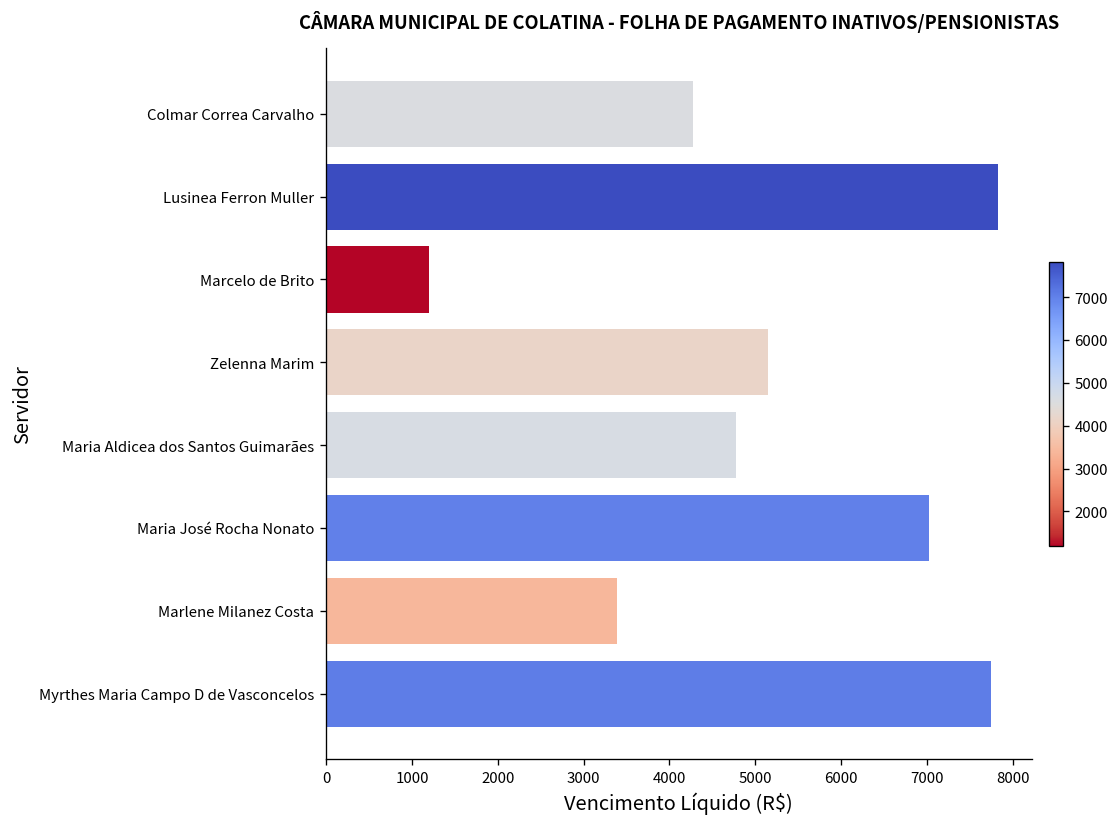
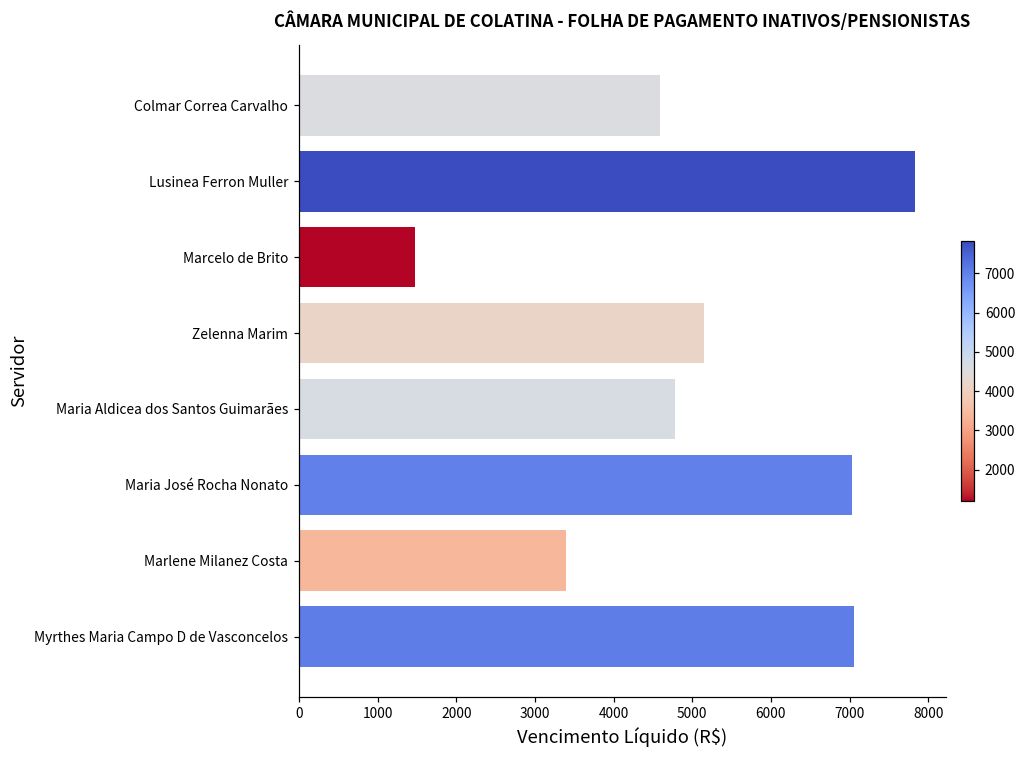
  {
-   "Colmar Correa Carvalho": 4300,
+   "Colmar Correa Carvalho": 4600,
    "Lusinea Ferron Muller": 7800,
-   "Marcelo de Brito": 1200,
+   "Marcelo de Brito": 1500,
    "Zelenna Marim": 5200,
    "Maria Aldicea dos Santos Guimarães": 4800,
    "Maria José Rocha Nonato": 7000,
    "Marlene Milanez Costa": 3400,
-   "Myrthes Maria Campo D de Vasconcelos": 7800
+   "Myrthes Maria Campo D de Vasconcelos": 7100
  }
